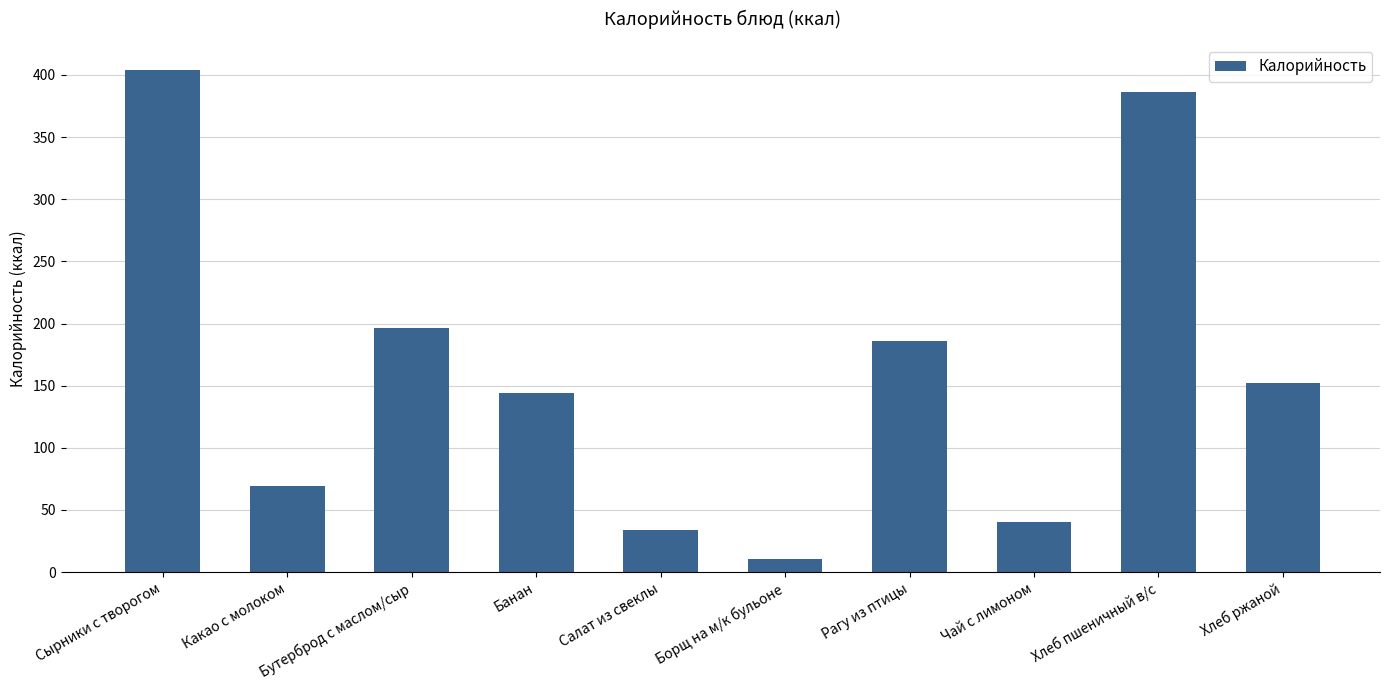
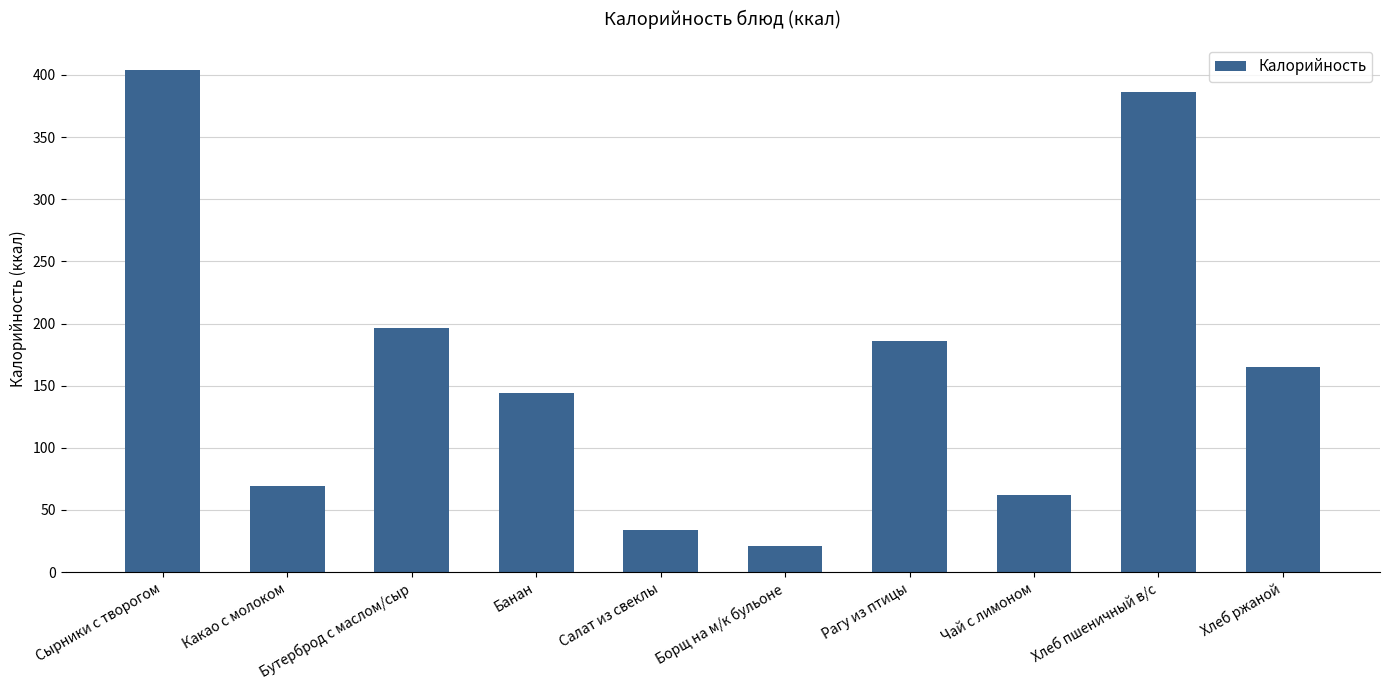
  {
    "Сырники с творогом": 404,
    "Какао с молоком": 69,
    "Бутерброд с маслом/сыр": 197,
    "Банан": 144,
    "Салат из свеклы": 34,
-   "Борщ на м/к бульоне": 11,
+   "Борщ на м/к бульоне": 21,
    "Рагу из птицы": 186,
-   "Чай с лимоном": 41,
+   "Чай с лимоном": 62,
    "Хлеб пшеничный в/с": 386,
-   "Хлеб ржаной": 152
+   "Хлеб ржаной": 165
  }
